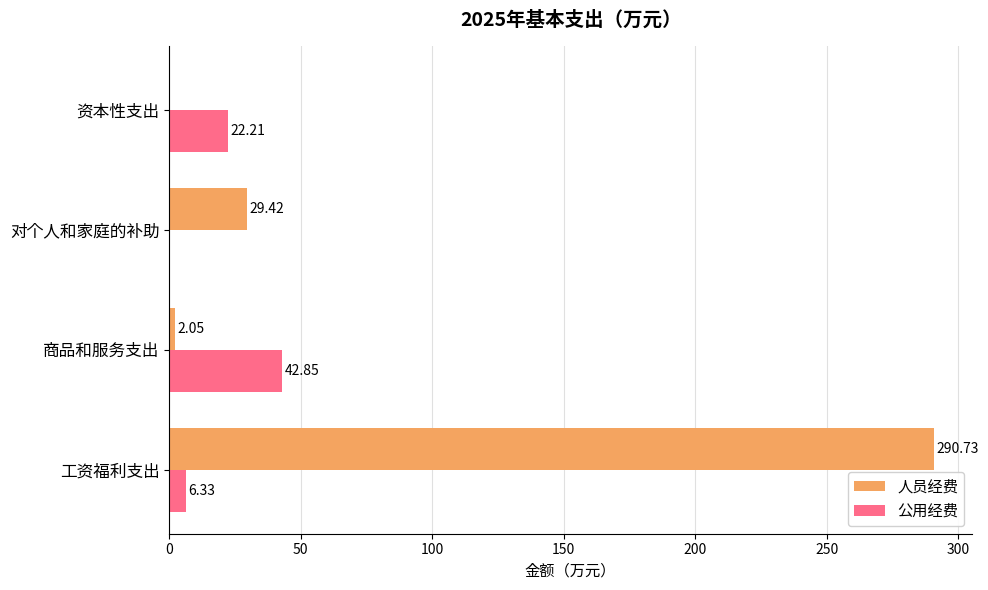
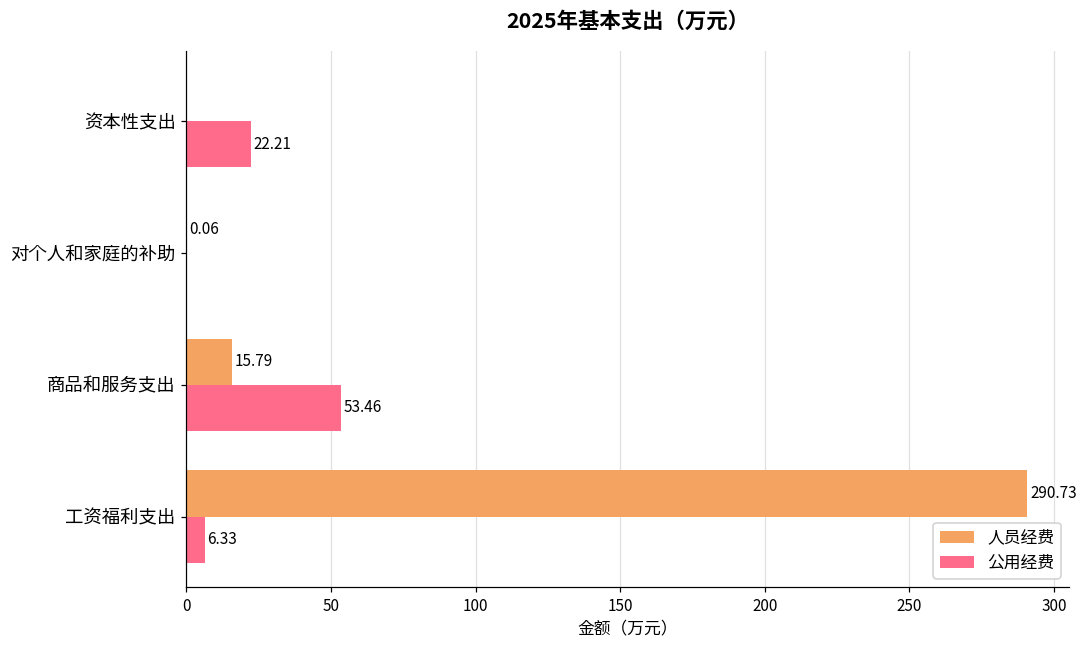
  {
    "人员经费": {
-     "对个人和家庭的补助": 29.42,
-     "商品和服务支出": 2.05,
+     "对个人和家庭的补助": 0.06,
+     "商品和服务支出": 15.79,
      "工资福利支出": 290.73
    },
    "公用经费": {
      "资本性支出": 22.21,
-     "商品和服务支出": 42.85,
+     "商品和服务支出": 53.46,
      "工资福利支出": 6.33
    }
  }
